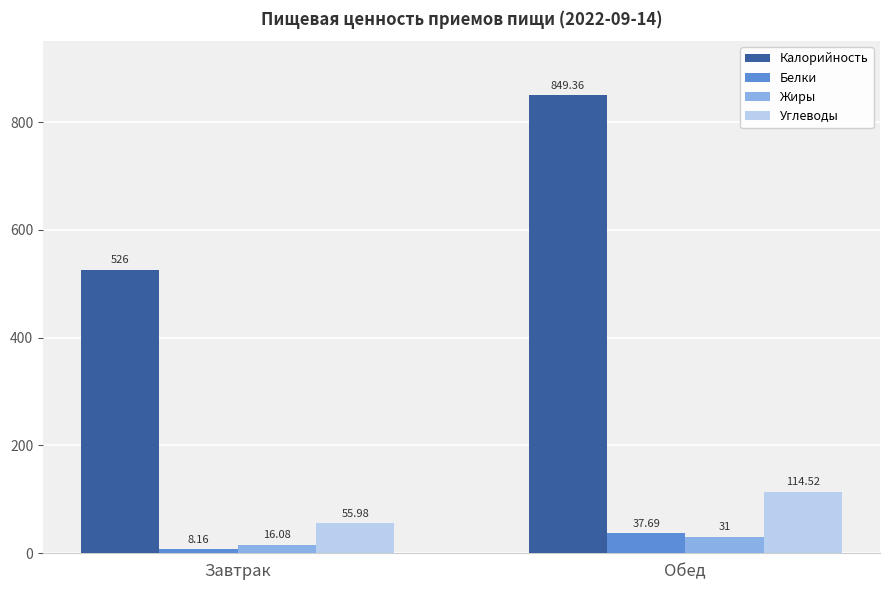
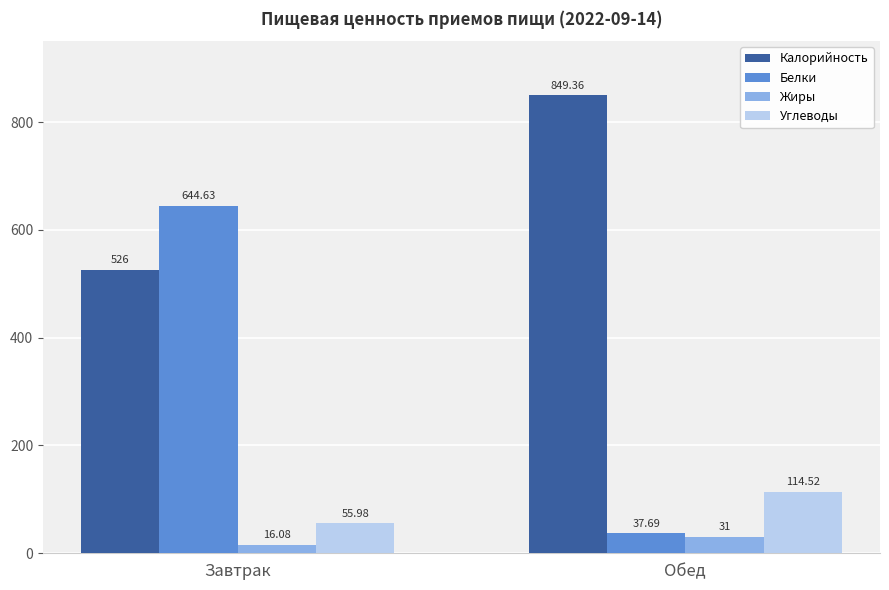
  {
    "Калорийность": {
      "Завтрак": 526,
      "Обед": 849.36
    },
    "Белки": {
-     "Завтрак": 8.16,
+     "Завтрак": 644.63,
      "Обед": 37.69
    }
  }
